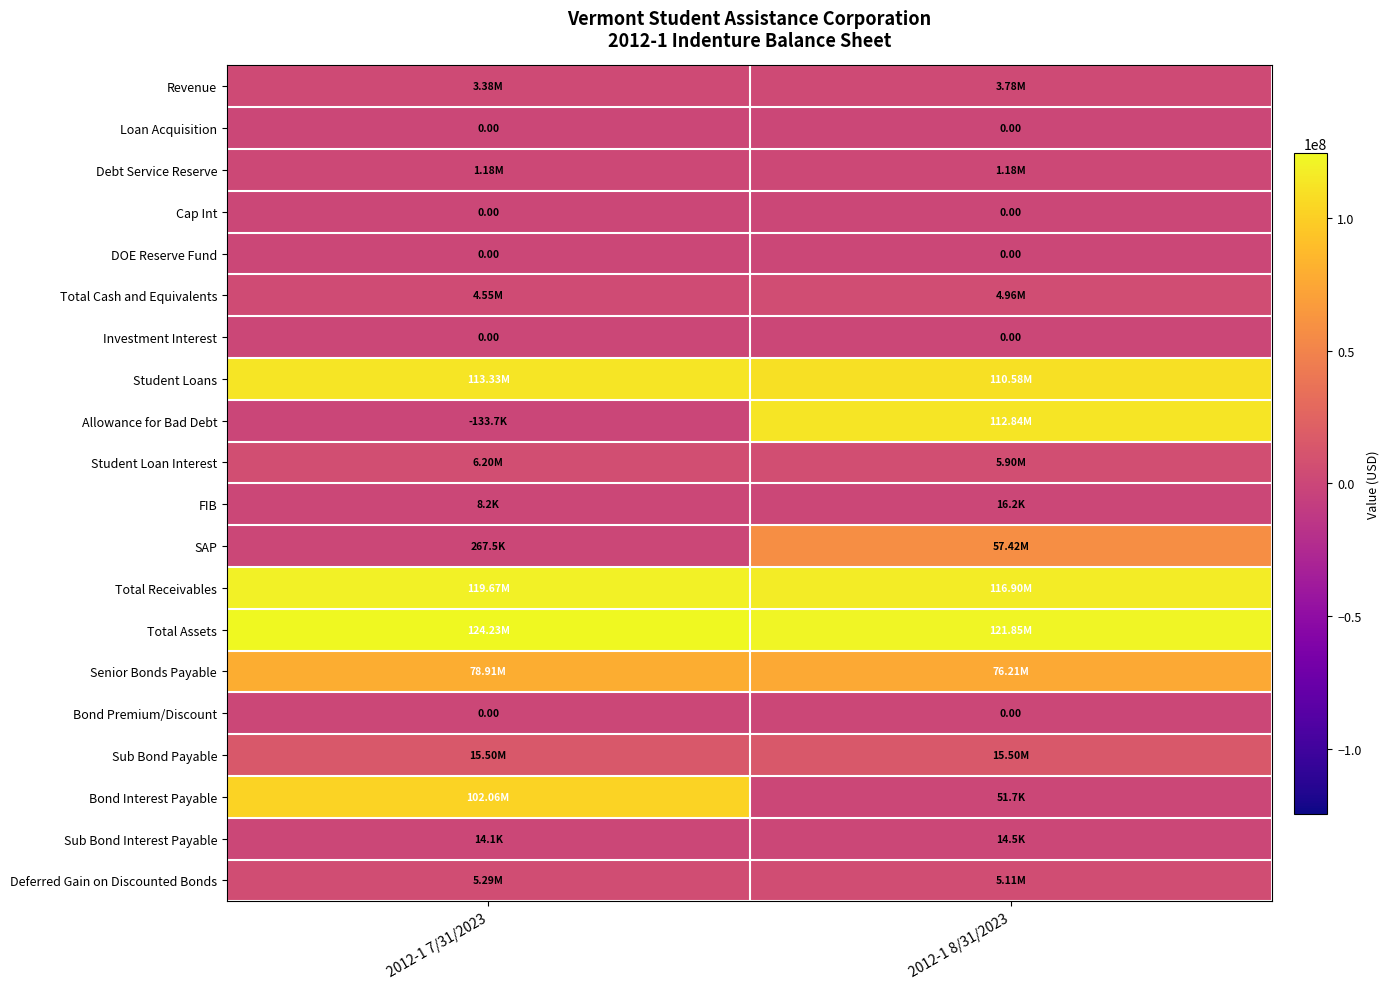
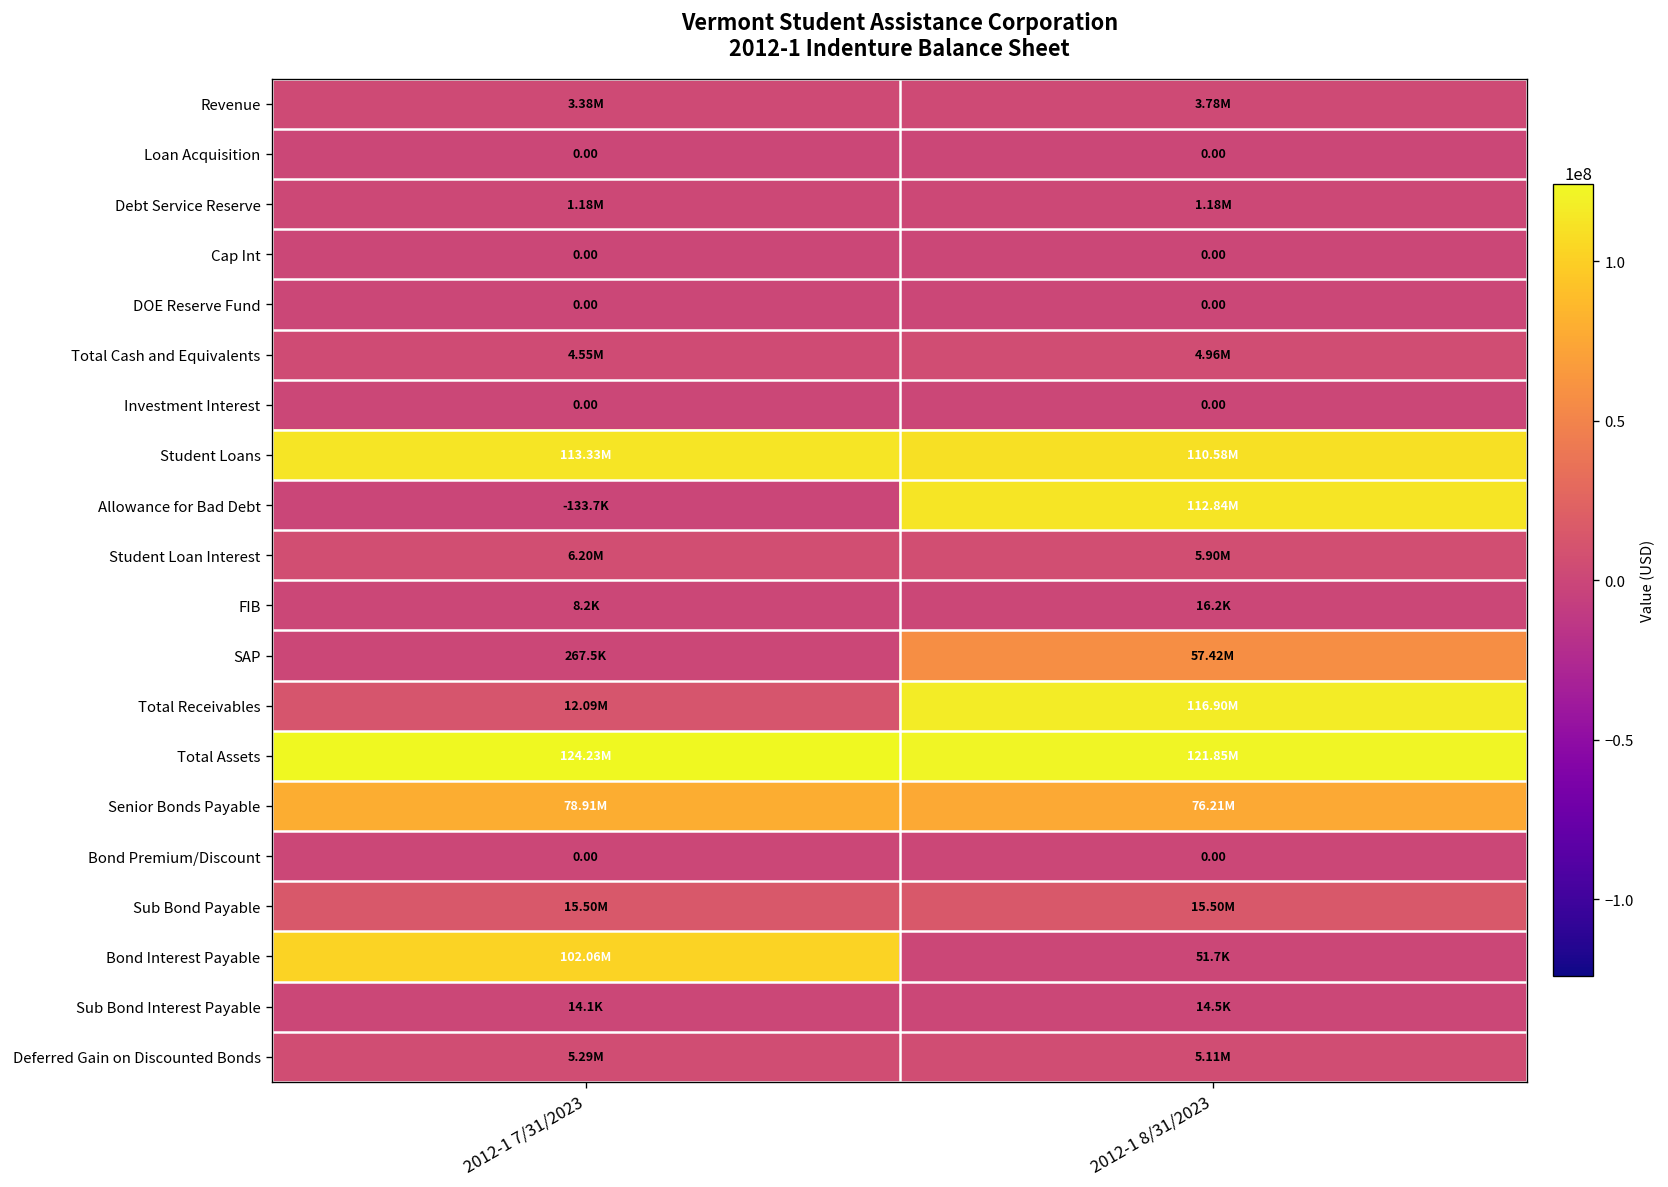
  {
    "Revenue": {
      "2012-1 7/31/2023": "3.38M",
      "2012-1 8/31/2023": "3.78M"
    },
    "Loan Acquisition": {
      "2012-1 7/31/2023": "0.00",
      "2012-1 8/31/2023": "0.00"
    },
    "Debt Service Reserve": {
      "2012-1 7/31/2023": "1.18M",
      "2012-1 8/31/2023": "1.18M"
    },
    "Cap Int": {
      "2012-1 7/31/2023": "0.00",
      "2012-1 8/31/2023": "0.00"
    },
    "DOE Reserve Fund": {
      "2012-1 7/31/2023": "0.00",
      "2012-1 8/31/2023": "0.00"
    },
    "Total Cash and Equivalents": {
      "2012-1 7/31/2023": "4.55M",
      "2012-1 8/31/2023": "4.96M"
    },
    "Investment Interest": {
      "2012-1 7/31/2023": "0.00",
      "2012-1 8/31/2023": "0.00"
    },
    "Student Loans": {
      "2012-1 7/31/2023": "113.33M",
      "2012-1 8/31/2023": "110.58M"
    },
    "Allowance for Bad Debt": {
      "2012-1 7/31/2023": "-133.7K",
      "2012-1 8/31/2023": "112.84M"
    },
    "Student Loan Interest": {
      "2012-1 7/31/2023": "6.20M",
      "2012-1 8/31/2023": "5.90M"
    },
    "FIB": {
      "2012-1 7/31/2023": "8.2K",
      "2012-1 8/31/2023": "16.2K"
    },
    "SAP": {
      "2012-1 7/31/2023": "267.5K",
      "2012-1 8/31/2023": "57.42M"
    },
    "Total Receivables": {
-     "2012-1 7/31/2023": "119.67M",
+     "2012-1 7/31/2023": "12.09M",
      "2012-1 8/31/2023": "116.90M"
    },
    "Total Assets": {
      "2012-1 7/31/2023": "124.23M",
      "2012-1 8/31/2023": "121.85M"
    },
    "Senior Bonds Payable": {
      "2012-1 7/31/2023": "78.91M",
      "2012-1 8/31/2023": "76.21M"
    },
    "Bond Premium/Discount": {
      "2012-1 7/31/2023": "0.00",
      "2012-1 8/31/2023": "0.00"
    },
    "Sub Bond Payable": {
      "2012-1 7/31/2023": "15.50M",
      "2012-1 8/31/2023": "15.50M"
    },
    "Bond Interest Payable": {
      "2012-1 7/31/2023": "102.06M",
      "2012-1 8/31/2023": "51.7K"
    },
    "Sub Bond Interest Payable": {
      "2012-1 7/31/2023": "14.1K",
      "2012-1 8/31/2023": "14.5K"
    },
    "Deferred Gain on Discounted Bonds": {
      "2012-1 7/31/2023": "5.29M",
      "2012-1 8/31/2023": "5.11M"
    }
  }
